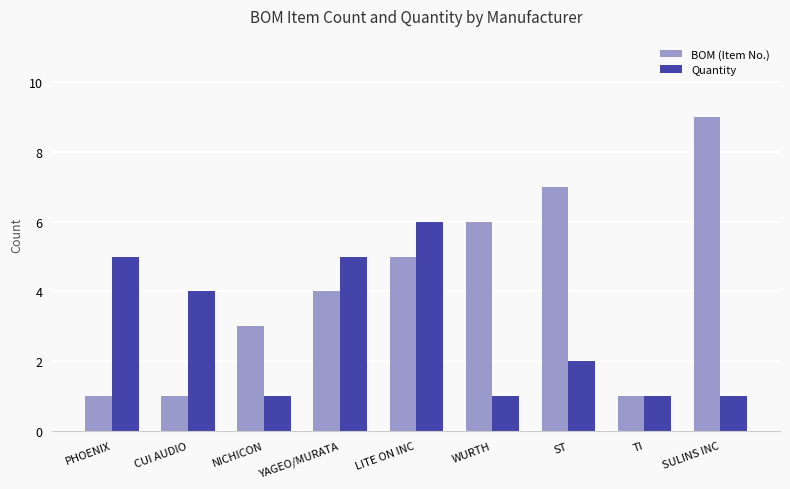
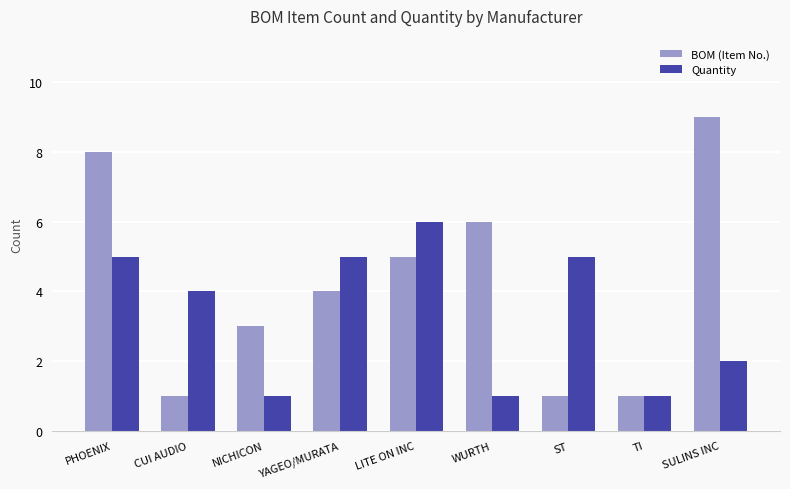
  {
    "BOM (Item No.)": {
-     "PHOENIX": 1,
+     "PHOENIX": 8,
      "CUI AUDIO": 1,
      "NICHICON": 3,
      "YAGEO/MURATA": 4,
      "LITE ON INC": 5,
      "WURTH": 6,
-     "ST": 7,
+     "ST": 1,
      "TI": 1,
      "SULINS INC": 9
    },
    "Quantity": {
      "PHOENIX": 5,
      "CUI AUDIO": 4,
      "NICHICON": 1,
      "YAGEO/MURATA": 5,
      "LITE ON INC": 6,
      "WURTH": 1,
-     "ST": 2,
+     "ST": 5,
      "TI": 1,
-     "SULINS INC": 1
+     "SULINS INC": 2
    }
  }
